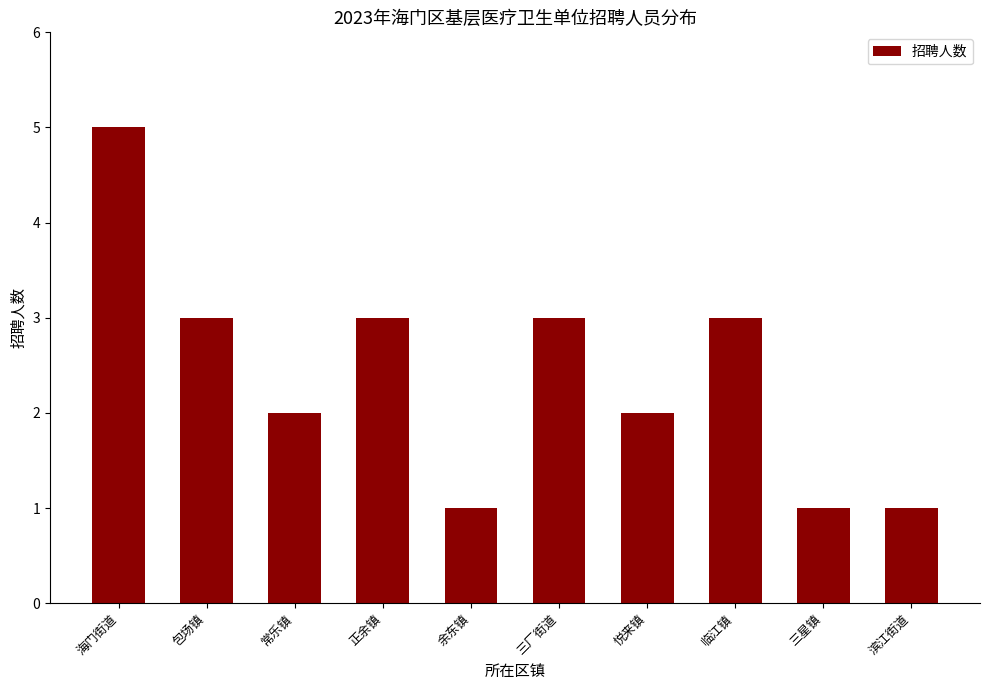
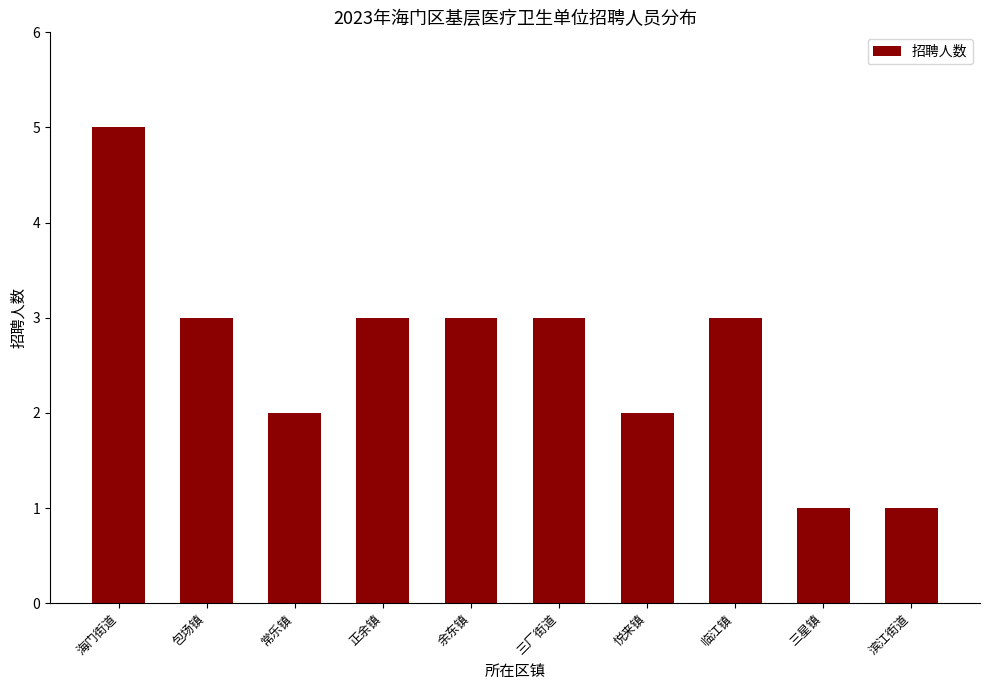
  {
    "海门街道": 5,
    "包场镇": 3,
    "常乐镇": 2,
    "正余镇": 3,
-   "余东镇": 1,
+   "余东镇": 3,
    "三厂街道": 3,
    "悦来镇": 2,
    "临江镇": 3,
    "三星镇": 1,
    "滨江街道": 1
  }
